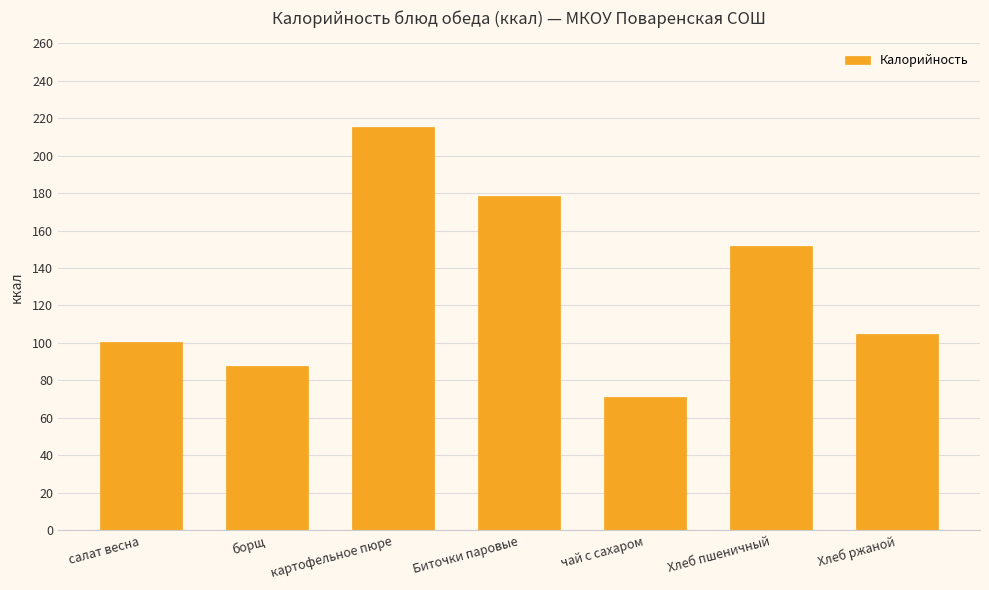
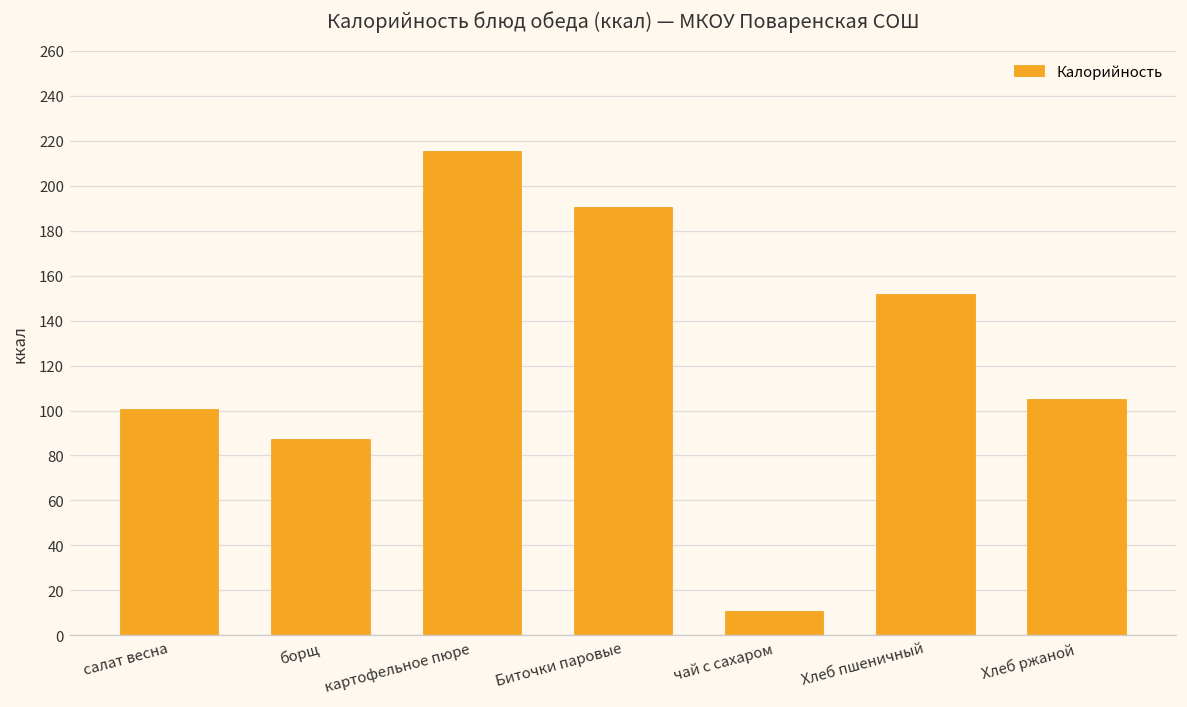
  {
    "салат весна": 101,
    "борщ": 88,
    "картофельное пюре": 215,
-   "Биточки паровые": 179,
-   "чай с сахаром": 71,
+   "Биточки паровые": 190,
+   "чай с сахаром": 11,
    "Хлеб пшеничный": 152,
    "Хлеб ржаной": 105
  }
